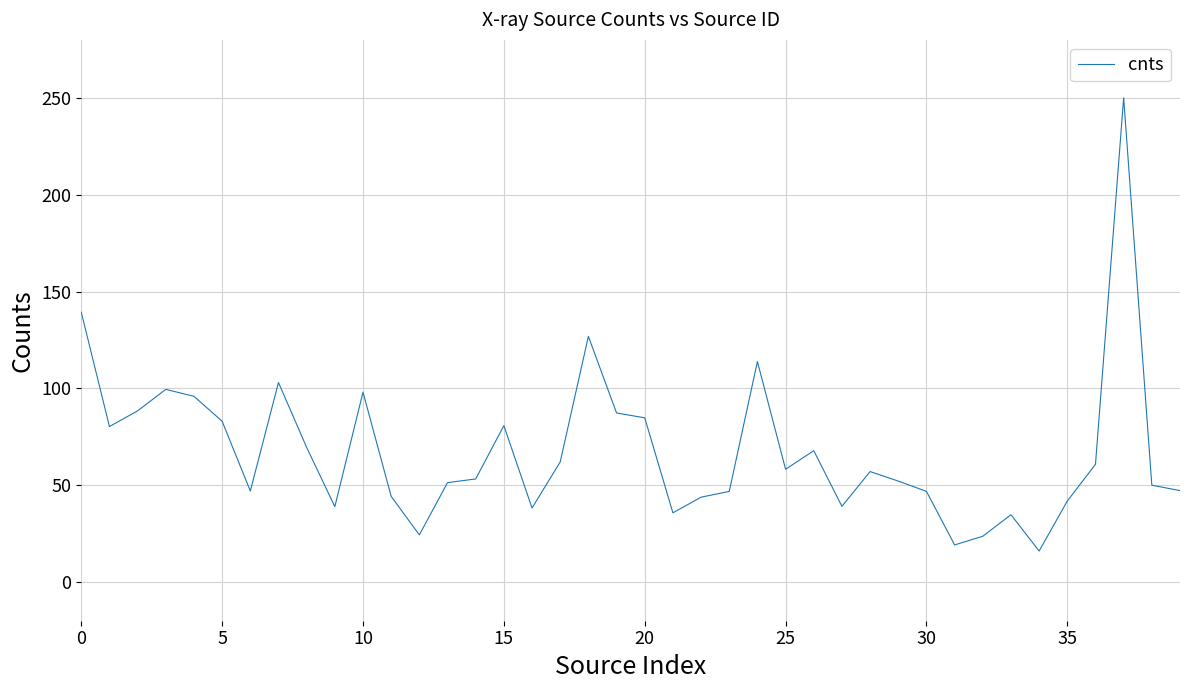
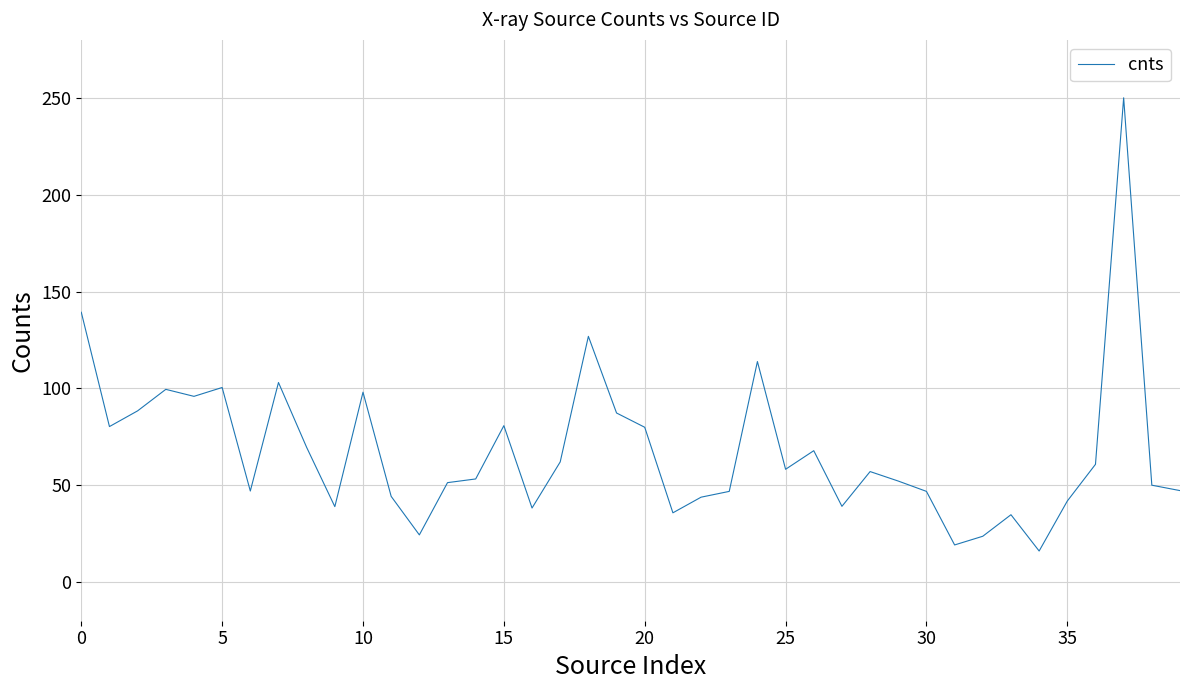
  {
    "0": 139,
-   "5": 83,
+   "5": 100,
    "10": 98,
    "15": 81,
-   "20": 85,
+   "20": 80,
    "25": 58,
    "30": 47,
    "35": 42
  }
